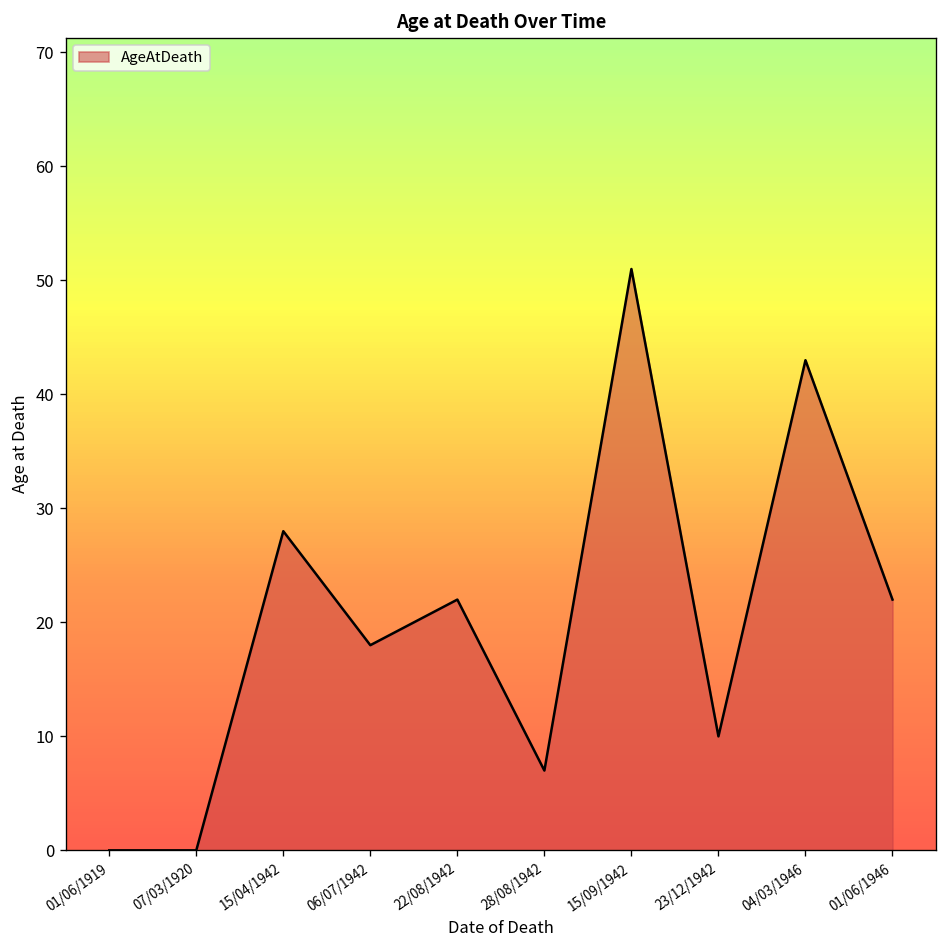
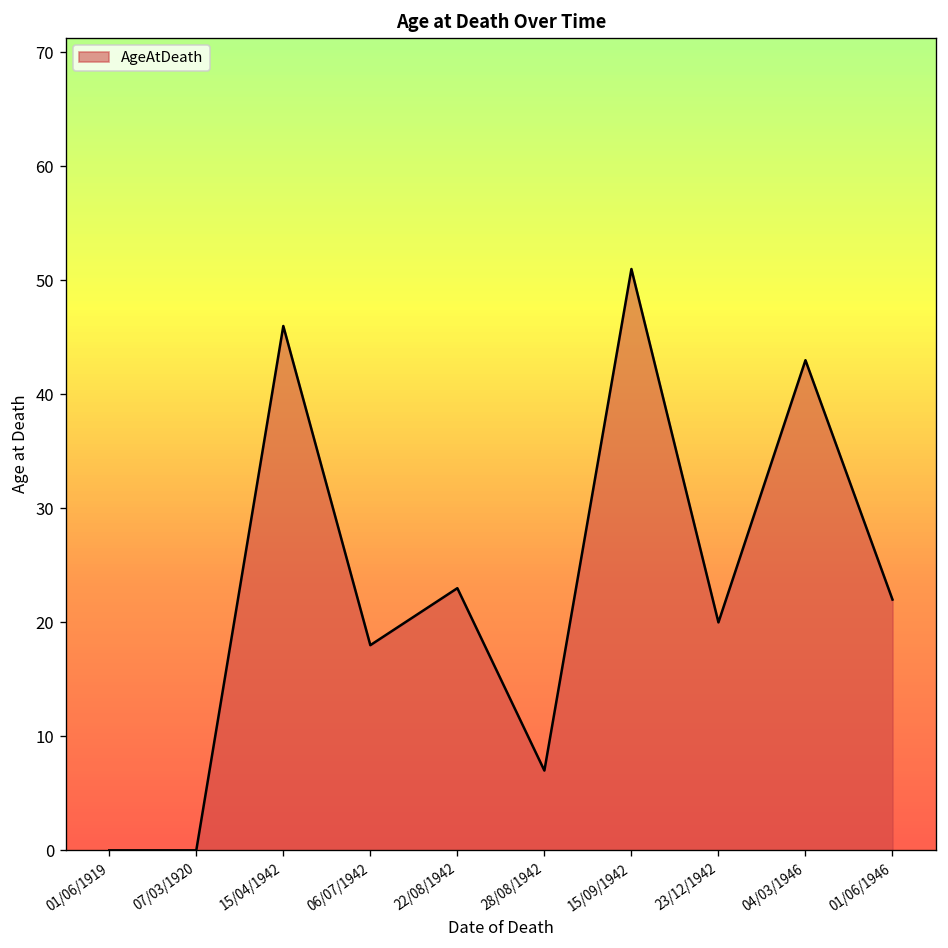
  {
    "01/06/1919": 0,
    "07/03/1920": 0,
-   "15/04/1942": 28,
+   "15/04/1942": 46,
    "06/07/1942": 18,
-   "22/08/1942": 22,
+   "22/08/1942": 23,
    "28/08/1942": 7,
    "15/09/1942": 51,
-   "23/12/1942": 10,
+   "23/12/1942": 20,
    "04/03/1946": 43,
    "01/06/1946": 22
  }
